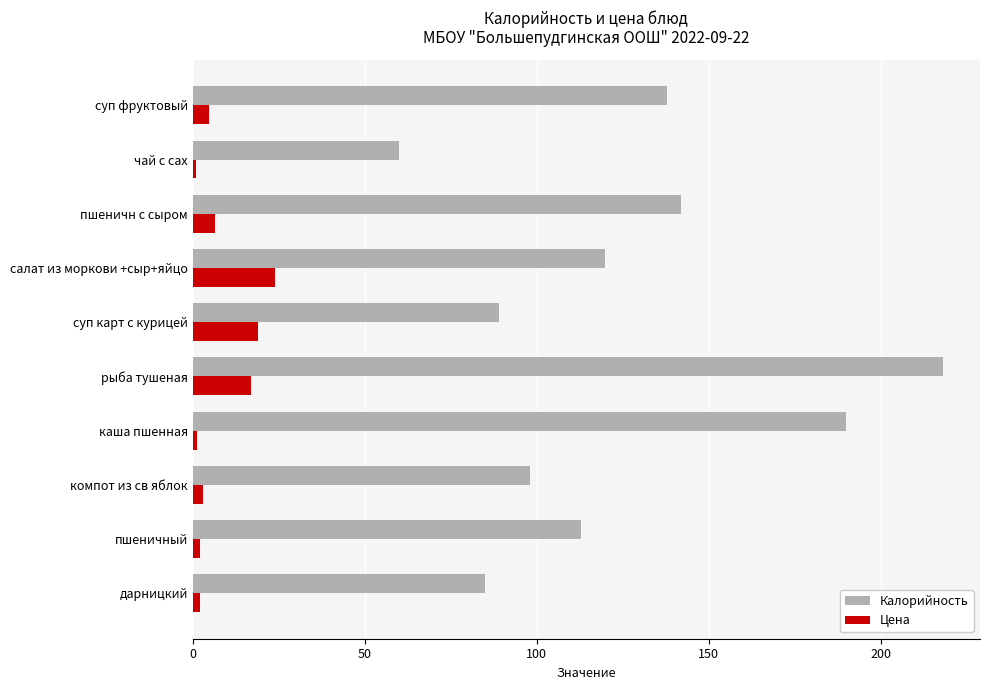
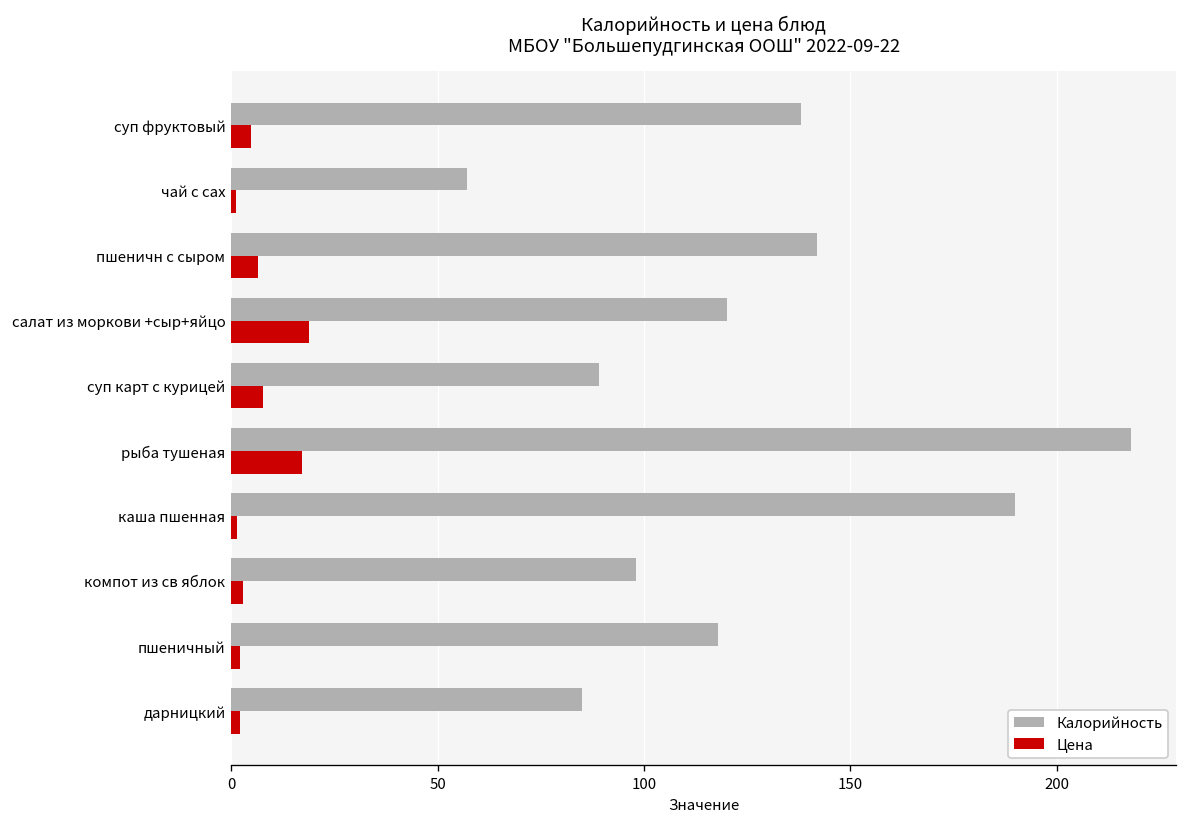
  {
    "Калорийность": {
      "суп фруктовый": 138,
-     "чай с сах": 60,
+     "чай с сах": 57,
      "пшеничн с сыром": 142,
      "салат из моркови +сыр+яйцо": 120,
      "суп карт с курицей": 89,
      "рыба тушеная": 218,
      "каша пшенная": 190,
      "компот из св яблок": 98,
-     "пшеничный": 113,
+     "пшеничный": 118,
      "дарницкий": 85
    },
    "Цена": {
      "суп фруктовый": 5,
      "чай с сах": 1,
      "пшеничн с сыром": 6,
-     "салат из моркови +сыр+яйцо": 24,
-     "суп карт с курицей": 19,
+     "салат из моркови +сыр+яйцо": 19,
+     "суп карт с курицей": 8,
      "рыба тушеная": 17,
      "каша пшенная": 1,
      "компот из св яблок": 3,
      "пшеничный": 2,
      "дарницкий": 2
    }
  }
